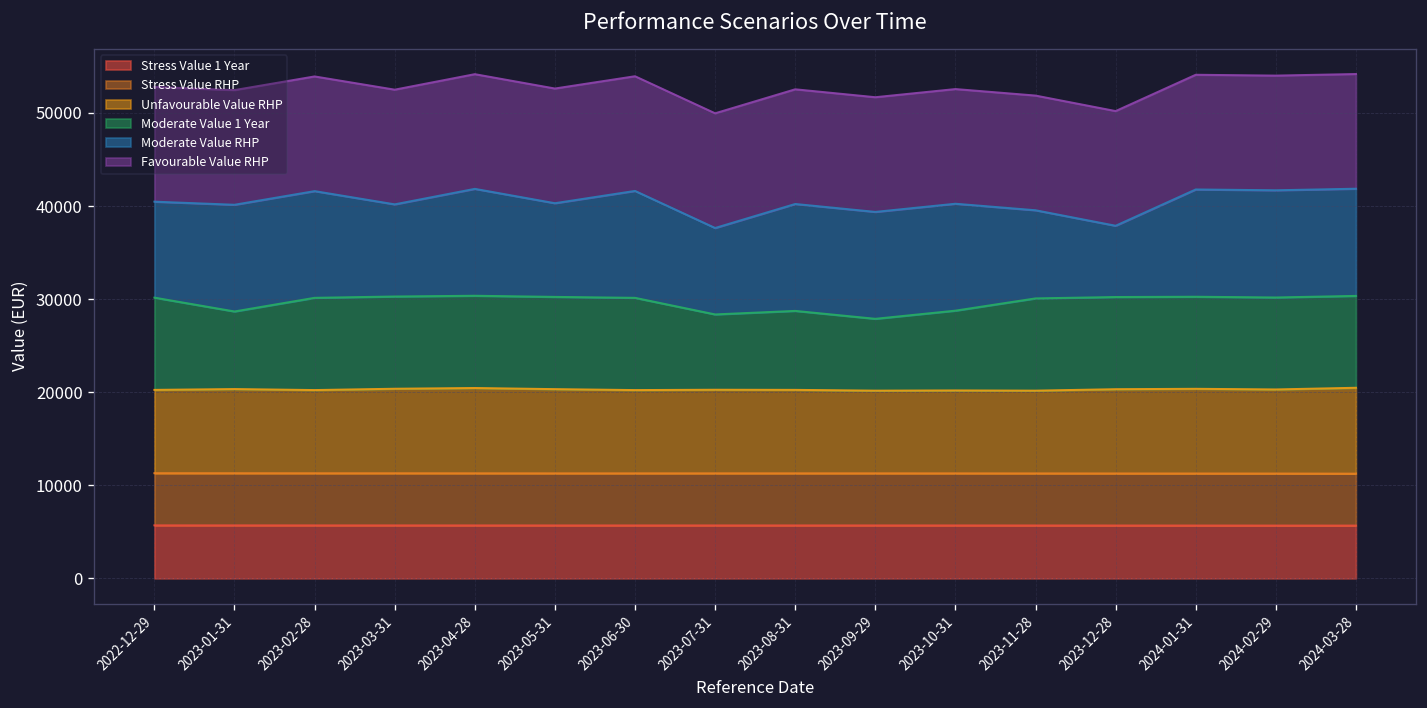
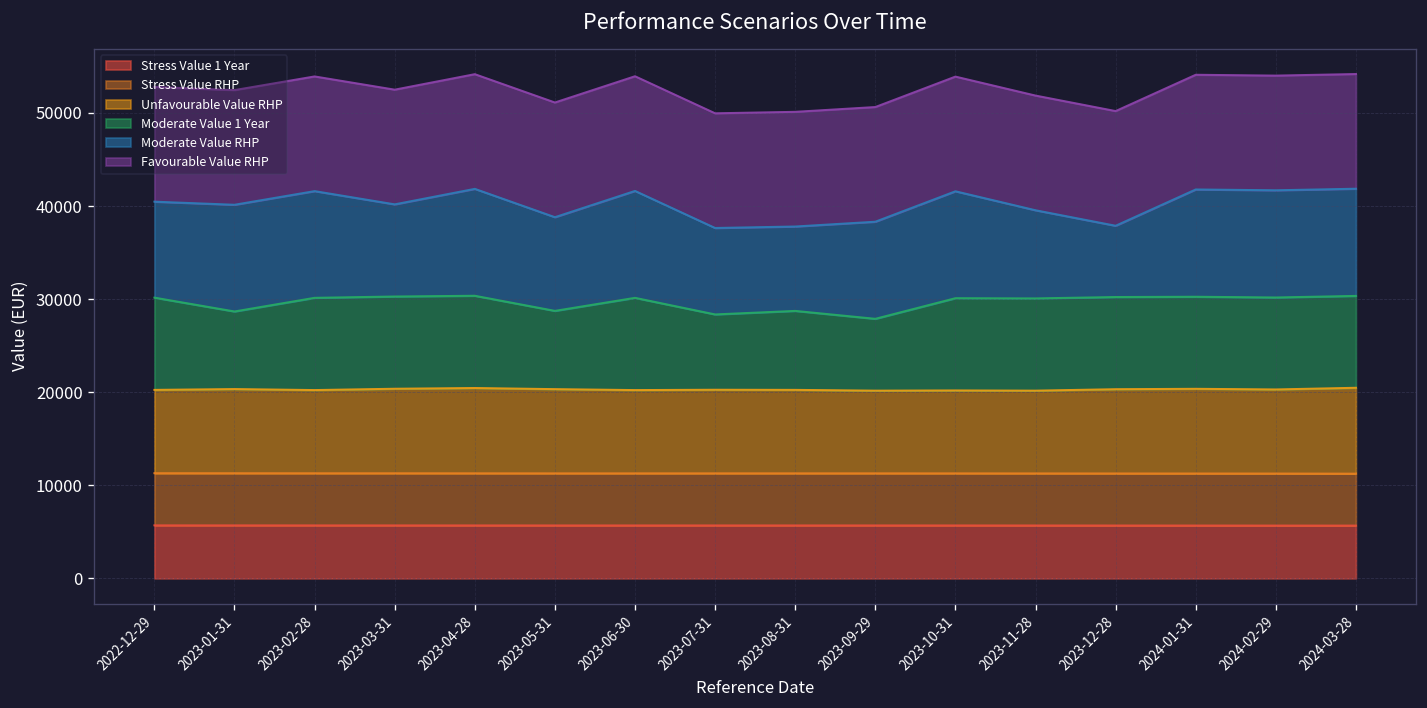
  {
    "Moderate Value 1 Year": {
      "2022-12-29": 10000,
      "2023-01-31": 8000,
      "2023-02-28": 10000,
      "2023-03-31": 10000,
      "2023-04-28": 10000,
-     "2023-05-31": 10000,
+     "2023-05-31": 8000,
      "2023-06-30": 10000,
      "2023-07-31": 8000,
      "2023-08-31": 8000,
      "2023-09-29": 8000,
-     "2023-10-31": 9000,
+     "2023-10-31": 10000,
      "2023-11-28": 10000,
      "2023-12-28": 10000,
      "2024-01-31": 10000,
      "2024-02-29": 10000,
      "2024-03-28": 10000
    },
    "Moderate Value RHP": {
      "2022-12-29": 10000,
      "2023-01-31": 11000,
      "2023-02-28": 11000,
      "2023-03-31": 10000,
      "2023-04-28": 11000,
      "2023-05-31": 10000,
      "2023-06-30": 11000,
      "2023-07-31": 9000,
-     "2023-08-31": 11000,
-     "2023-09-29": 11000,
+     "2023-08-31": 9000,
+     "2023-09-29": 10000,
      "2023-10-31": 11000,
      "2023-11-28": 9000,
      "2023-12-28": 8000,
      "2024-01-31": 12000,
      "2024-02-29": 12000,
      "2024-03-28": 12000
    },
    "Favourable Value RHP": {
      "2023-02-28": 12000,
      "2023-03-31": 12000,
      "2023-04-28": 12000,
      "2023-05-31": 12000,
      "2023-06-30": 12000,
      "2023-07-31": 12000,
      "2023-08-31": 12000,
      "2023-09-29": 12000,
      "2023-10-31": 12000,
      "2023-11-28": 12000,
      "2023-12-28": 12000,
      "2024-01-31": 12000,
      "2024-02-29": 12000,
      "2024-03-28": 12000
    }
  }
